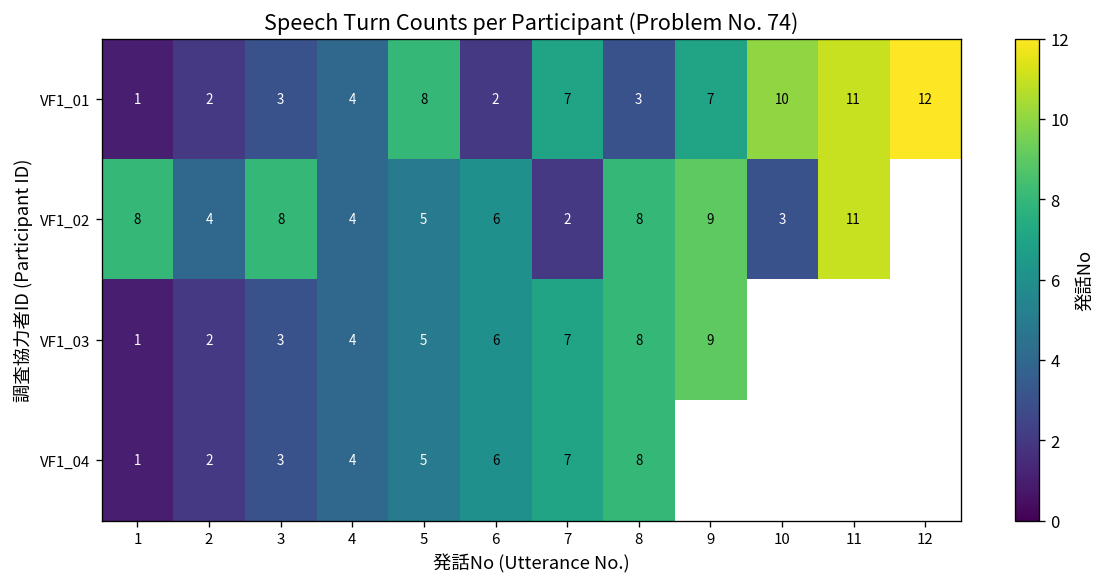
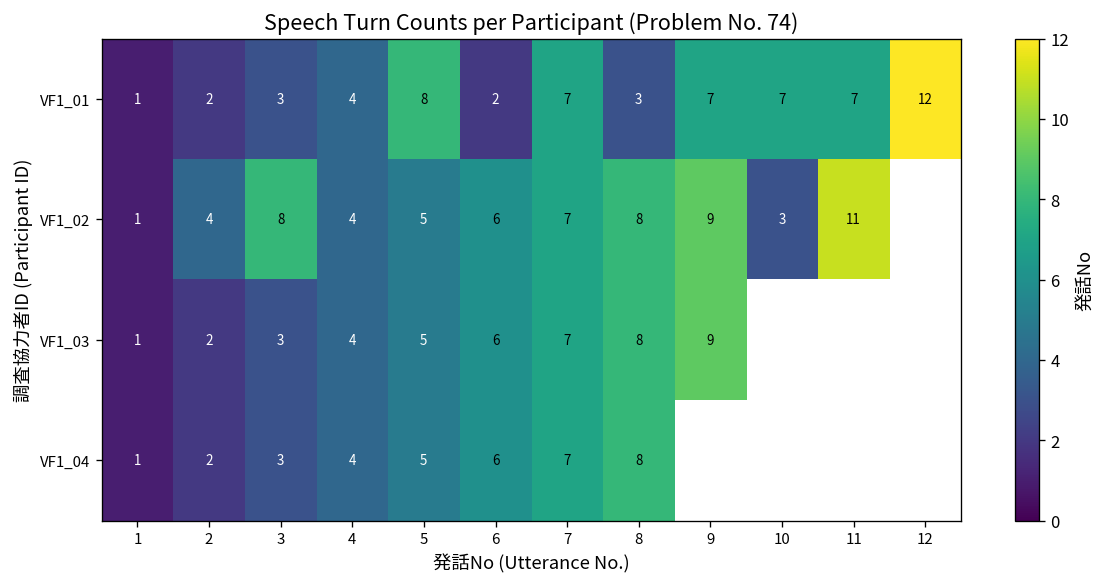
  {
    "VF1_01": {
      "1": 1,
      "2": 2,
      "3": 3,
      "4": 4,
      "5": 8,
      "6": 2,
      "7": 7,
      "8": 3,
      "9": 7,
-     "10": 10,
-     "11": 11,
+     "10": 7,
+     "11": 7,
      "12": 12
    },
    "VF1_02": {
-     "1": 8,
+     "1": 1,
      "2": 4,
      "3": 8,
      "4": 4,
      "5": 5,
      "6": 6,
-     "7": 2,
+     "7": 7,
      "8": 8,
      "9": 9,
      "10": 3,
      "11": 11
    },
    "VF1_03": {
      "1": 1,
      "2": 2,
      "3": 3,
      "4": 4,
      "5": 5,
      "6": 6,
      "7": 7,
      "8": 8,
      "9": 9
    },
    "VF1_04": {
      "1": 1,
      "2": 2,
      "3": 3,
      "4": 4,
      "5": 5,
      "6": 6,
      "7": 7,
      "8": 8
    }
  }
